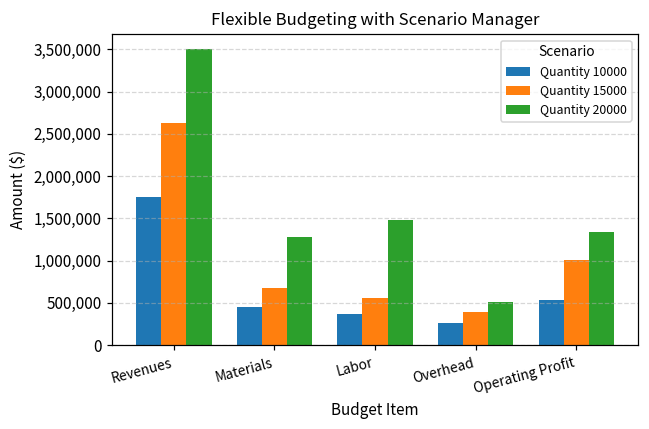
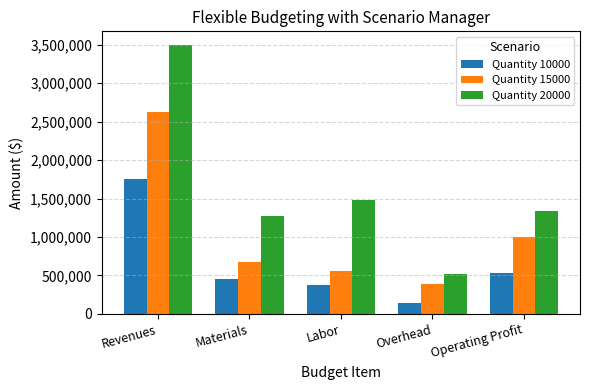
  {
    "Quantity 10000": {
      "Revenues": "1,800,000",
      "Materials": "500,000",
      "Labor": "400,000",
-     "Overhead": "300,000",
+     "Overhead": "100,000",
      "Operating Profit": "500,000"
    },
    "Quantity 15000": {
      "Revenues": "2,600,000",
      "Materials": "700,000",
      "Labor": "600,000",
      "Overhead": "400,000",
      "Operating Profit": "1,000,000"
    },
    "Quantity 20000": {
      "Revenues": "3,500,000",
      "Materials": "1,300,000",
      "Labor": "1,500,000",
      "Overhead": "500,000",
      "Operating Profit": "1,300,000"
    }
  }
